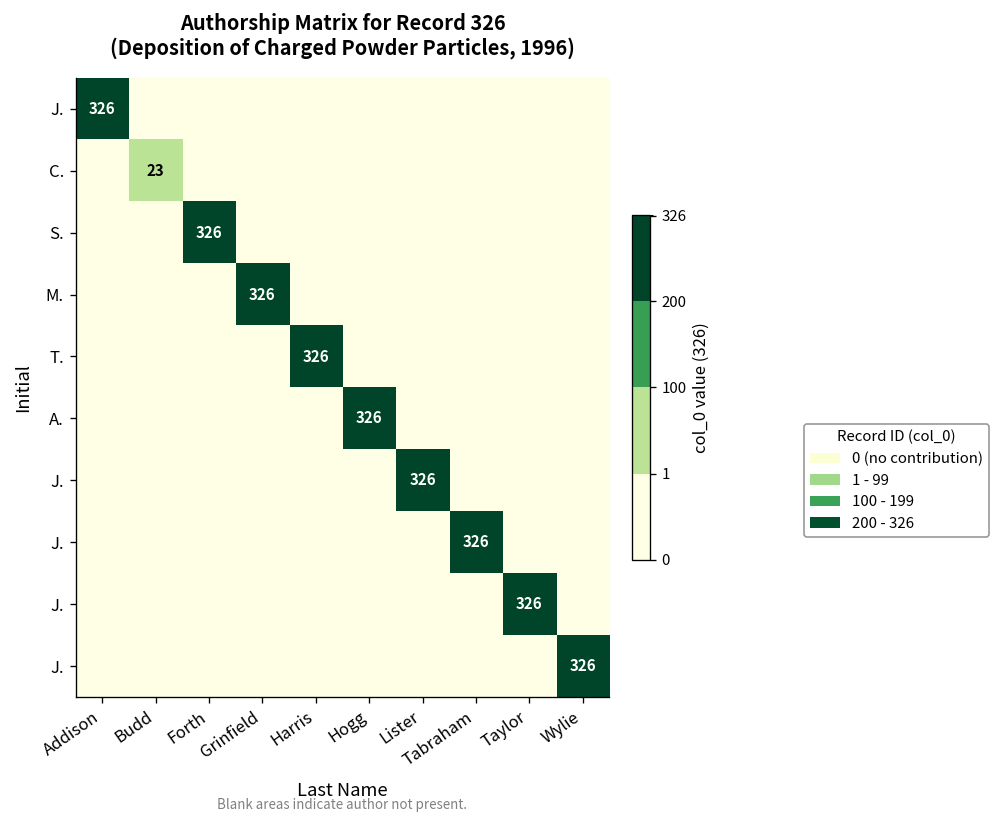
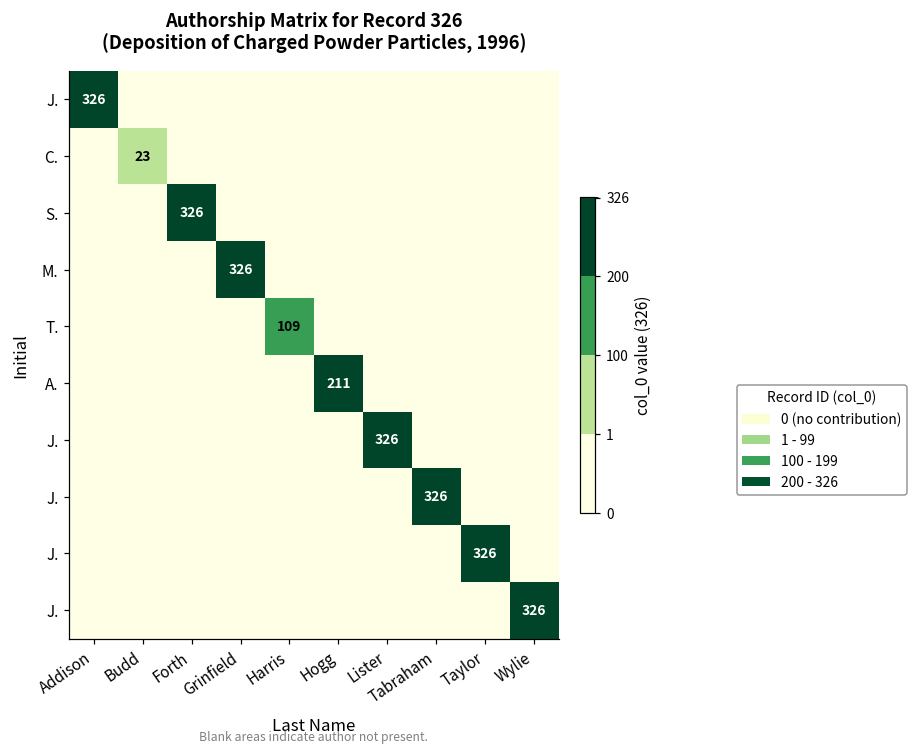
  {
    "C.": {
      "Budd": 23
    },
    "S.": {
      "Forth": 326
    },
    "M.": {
      "Grinfield": 326
    },
    "T.": {
-     "Harris": 326
+     "Harris": 109
    },
    "A.": {
-     "Hogg": 326
+     "Hogg": 211
    }
  }
